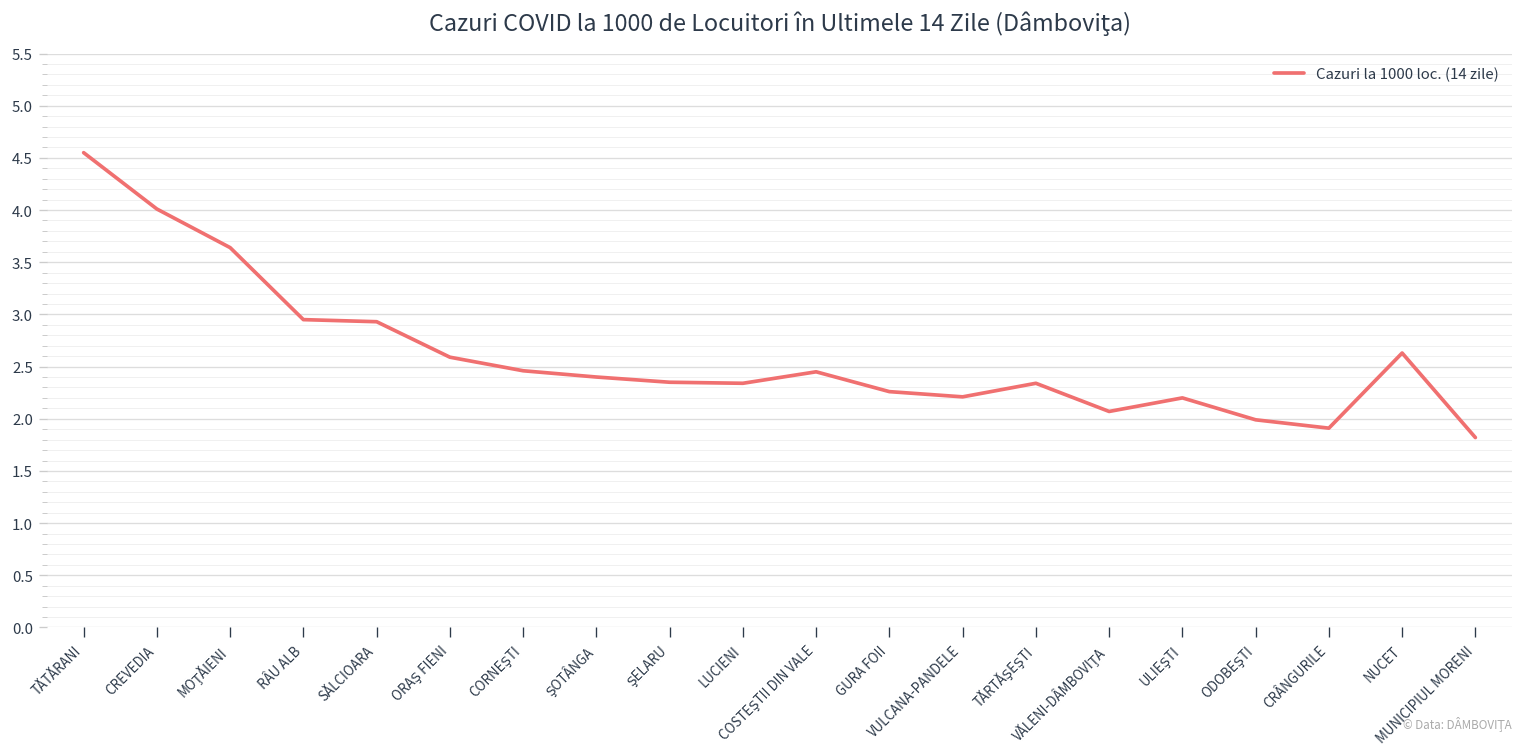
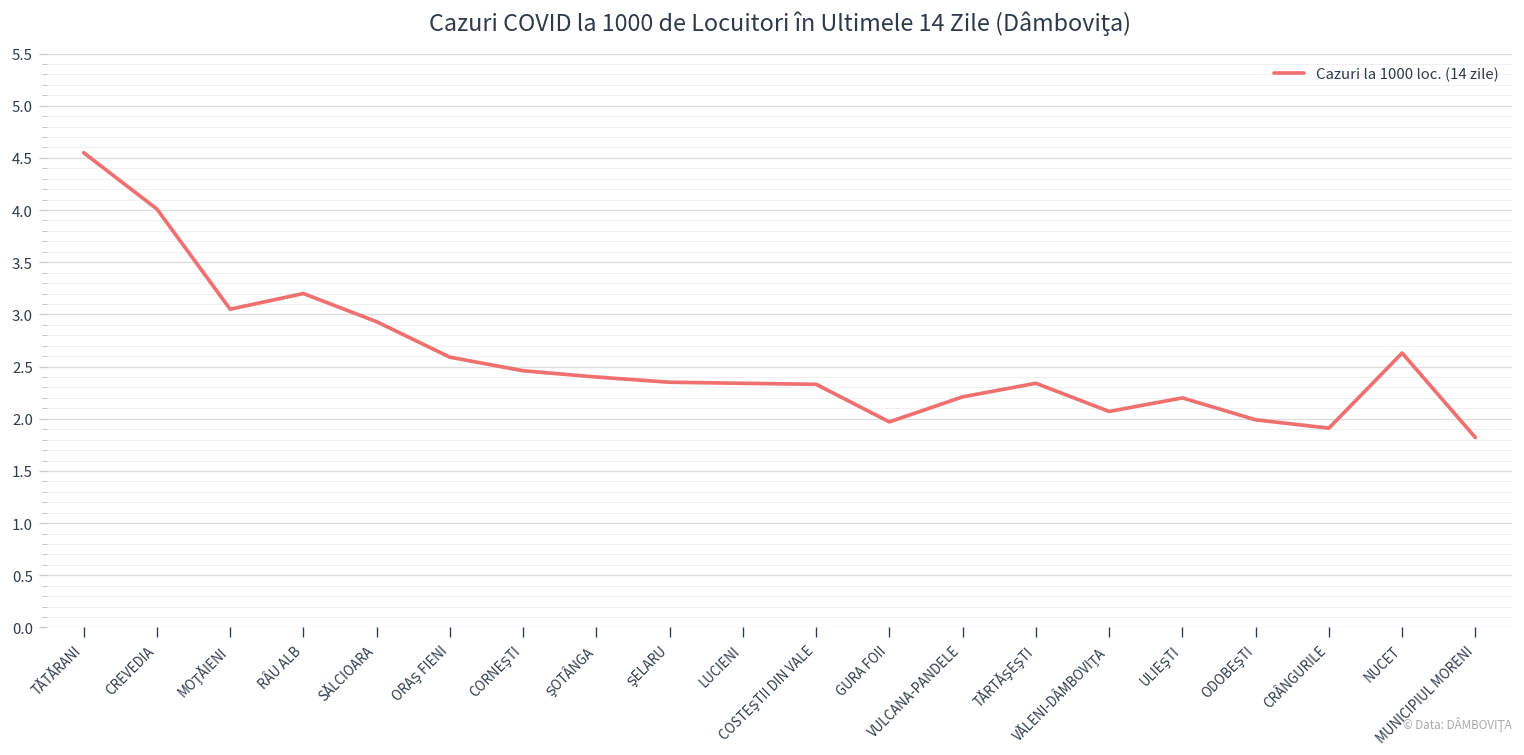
  {
    "TĂTĂRANI": 4.6,
    "CREVEDIA": 4.0,
-   "MOŢĂIENI": 3.6,
-   "RÂU ALB": 3.0,
+   "MOŢĂIENI": 3.1,
+   "RÂU ALB": 3.2,
    "SĂLCIOARA": 2.9,
    "ORAŞ FIENI": 2.6,
    "CORNEŞTI": 2.5,
    "ŞOTÂNGA": 2.4,
    "ŞELARU": 2.4,
    "LUCIENI": 2.3,
-   "COSTEŞTII DIN VALE": 2.5,
-   "GURA FOII": 2.3,
+   "COSTEŞTII DIN VALE": 2.3,
+   "GURA FOII": 2.0,
    "VULCANA-PANDELE": 2.2,
    "TĂRTĂŞEŞTI": 2.3,
    "VĂLENI-DÂMBOVIŢA": 2.1,
    "ULIEŞTI": 2.2,
    "ODOBEŞTI": 2.0,
    "CRÂNGURILE": 1.9,
    "NUCET": 2.6,
    "MUNICIPIUL MORENI": 1.8
  }
